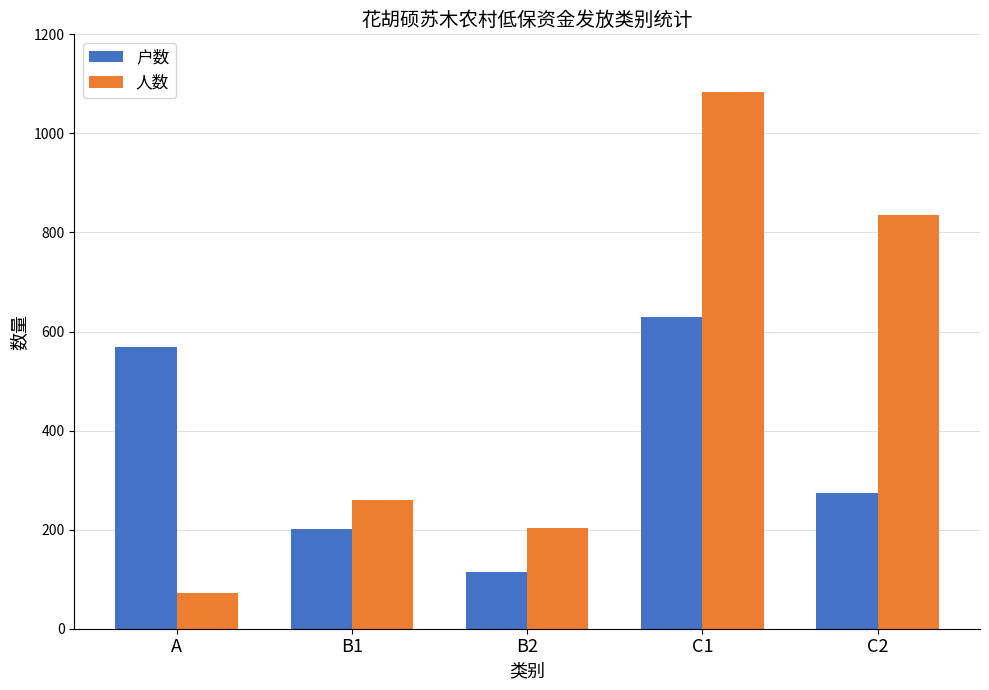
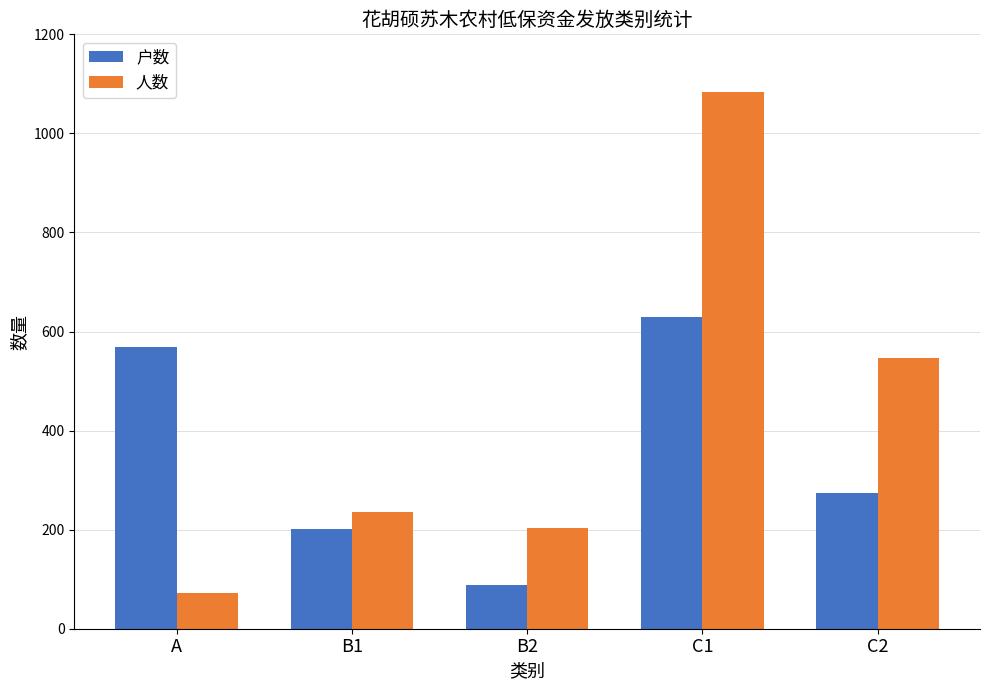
  {
    "户数": {
      "A": 570,
      "B1": 200,
-     "B2": 110,
+     "B2": 90,
      "C1": 630,
      "C2": 270
    },
    "人数": {
      "A": 70,
-     "B1": 260,
+     "B1": 240,
      "B2": 200,
      "C1": 1080,
-     "C2": 840
+     "C2": 550
    }
  }
